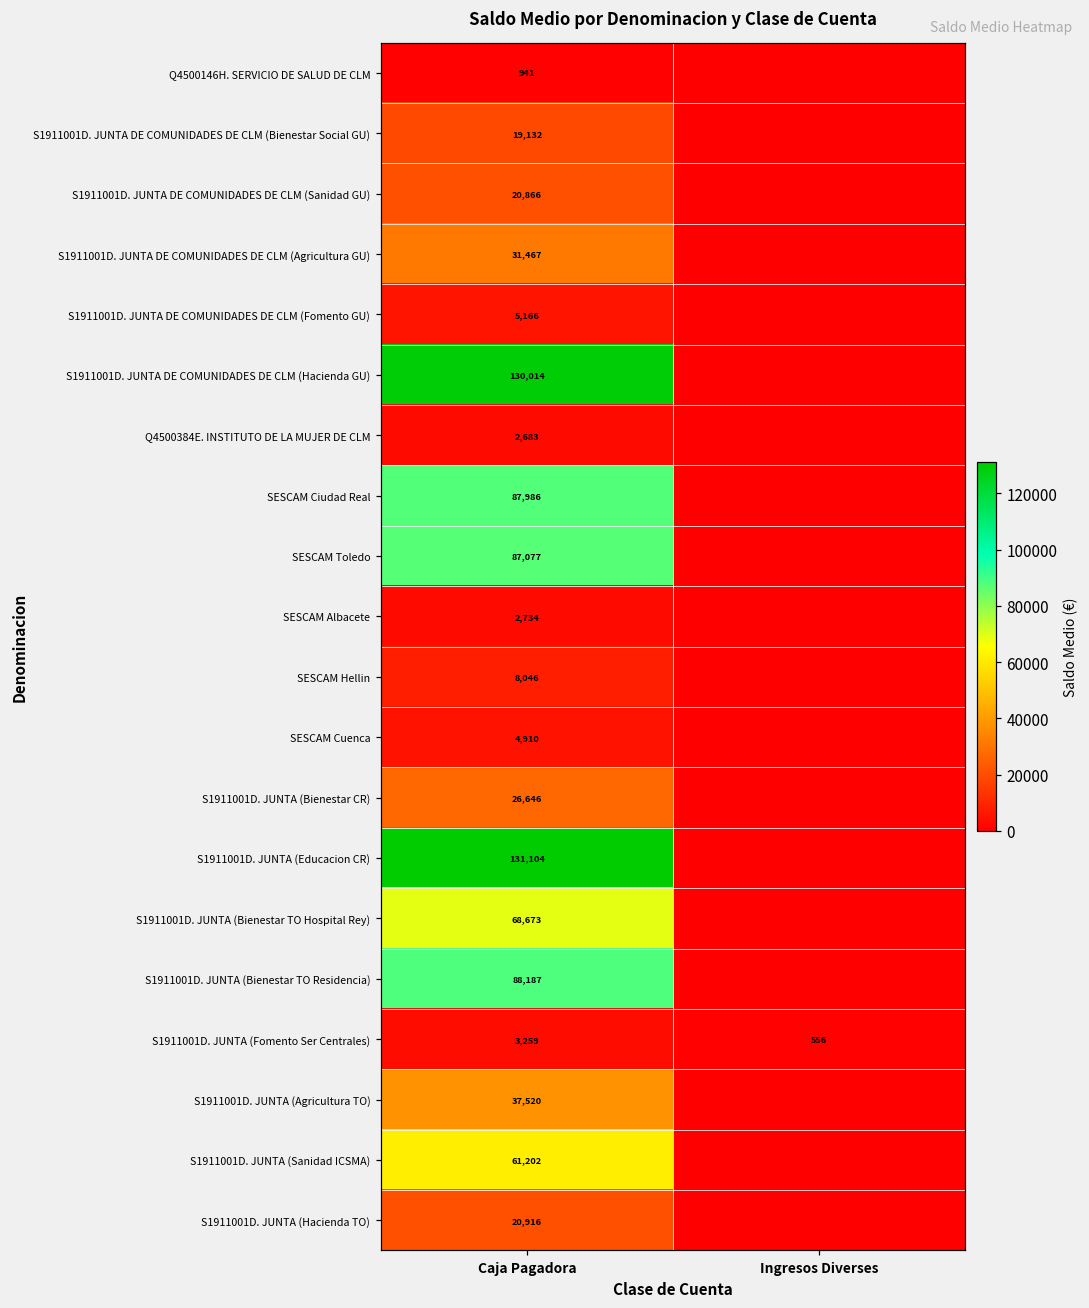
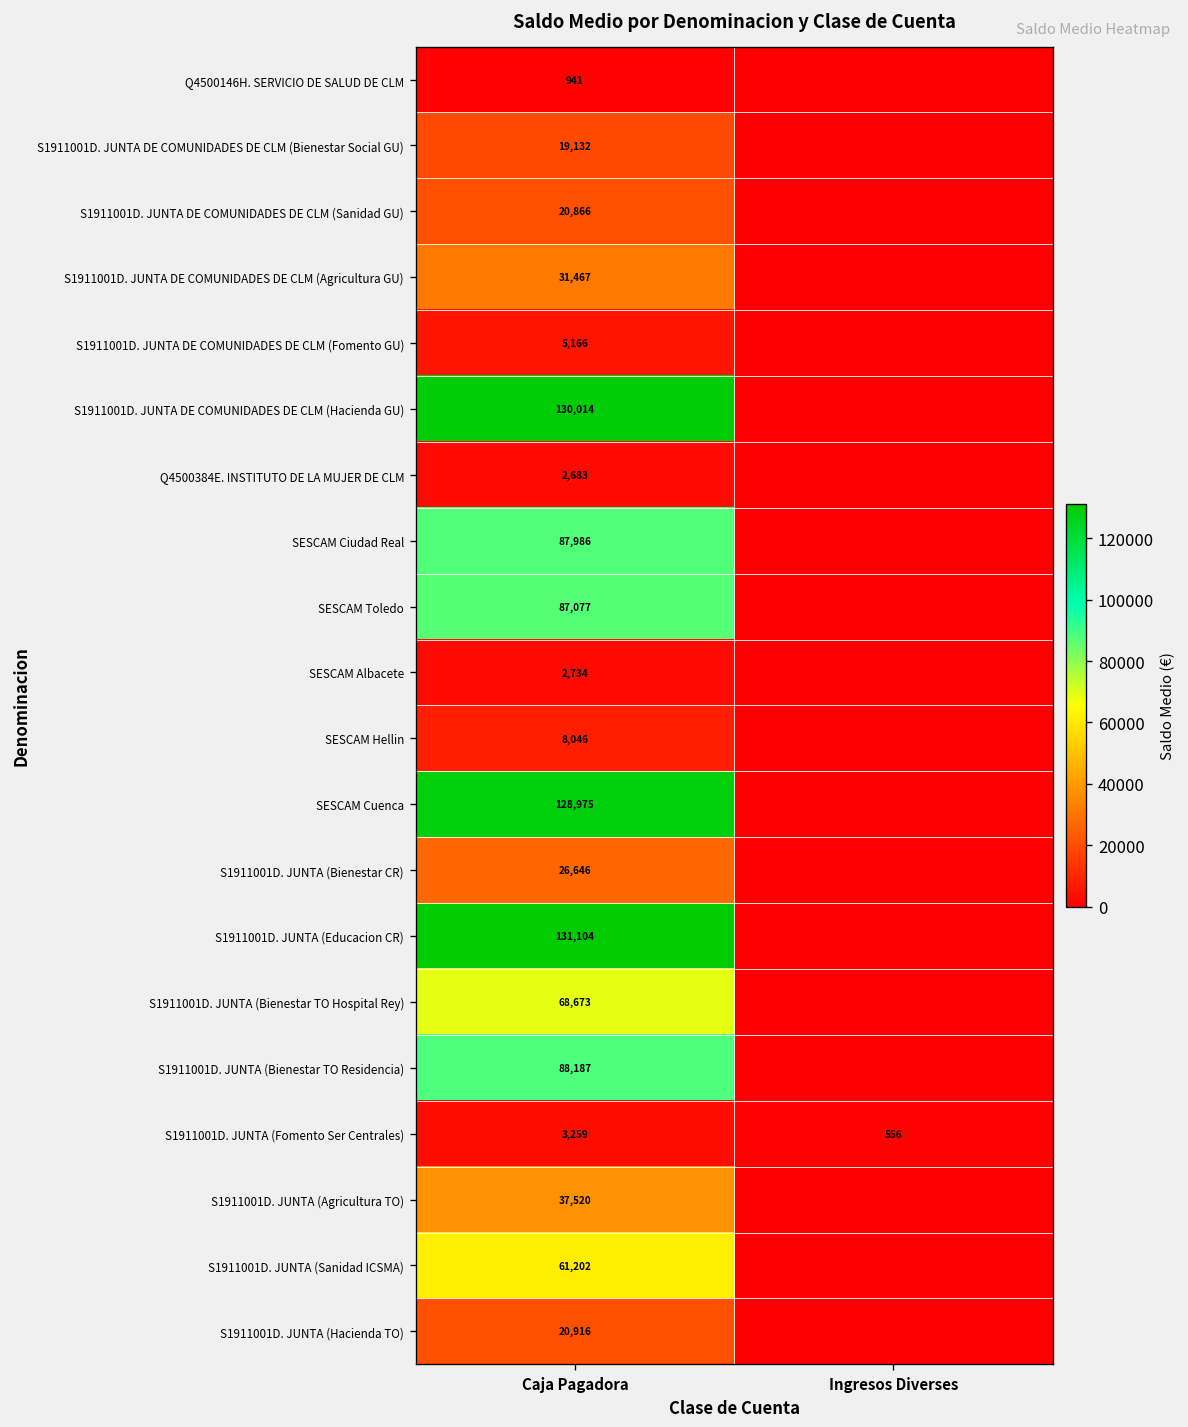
  {
    "Q4500146H. SERVICIO DE SALUD DE CLM": {
      "Caja Pagadora": "941"
    },
    "S1911001D. JUNTA DE COMUNIDADES DE CLM (Bienestar Social GU)": {
      "Caja Pagadora": "19,132"
    },
    "S1911001D. JUNTA DE COMUNIDADES DE CLM (Sanidad GU)": {
      "Caja Pagadora": "20,866"
    },
    "S1911001D. JUNTA DE COMUNIDADES DE CLM (Agricultura GU)": {
      "Caja Pagadora": "31,467"
    },
    "S1911001D. JUNTA DE COMUNIDADES DE CLM (Fomento GU)": {
      "Caja Pagadora": "5,166"
    },
    "S1911001D. JUNTA DE COMUNIDADES DE CLM (Hacienda GU)": {
      "Caja Pagadora": "130,014"
    },
    "Q4500384E. INSTITUTO DE LA MUJER DE CLM": {
      "Caja Pagadora": "2,683"
    },
    "SESCAM Ciudad Real": {
      "Caja Pagadora": "87,986"
    },
    "SESCAM Toledo": {
      "Caja Pagadora": "87,077"
    },
    "SESCAM Albacete": {
      "Caja Pagadora": "2,734"
    },
    "SESCAM Hellin": {
      "Caja Pagadora": "8,046"
    },
    "SESCAM Cuenca": {
-     "Caja Pagadora": "4,910"
+     "Caja Pagadora": "128,975"
    },
    "S1911001D. JUNTA (Bienestar CR)": {
      "Caja Pagadora": "26,646"
    },
    "S1911001D. JUNTA (Educacion CR)": {
      "Caja Pagadora": "131,104"
    },
    "S1911001D. JUNTA (Bienestar TO Hospital Rey)": {
      "Caja Pagadora": "68,673"
    },
    "S1911001D. JUNTA (Bienestar TO Residencia)": {
      "Caja Pagadora": "88,187"
    },
    "S1911001D. JUNTA (Fomento Ser Centrales)": {
      "Caja Pagadora": "3,259",
      "Ingresos Diverses": "556"
    },
    "S1911001D. JUNTA (Agricultura TO)": {
      "Caja Pagadora": "37,520"
    },
    "S1911001D. JUNTA (Sanidad ICSMA)": {
      "Caja Pagadora": "61,202"
    },
    "S1911001D. JUNTA (Hacienda TO)": {
      "Caja Pagadora": "20,916"
    }
  }
